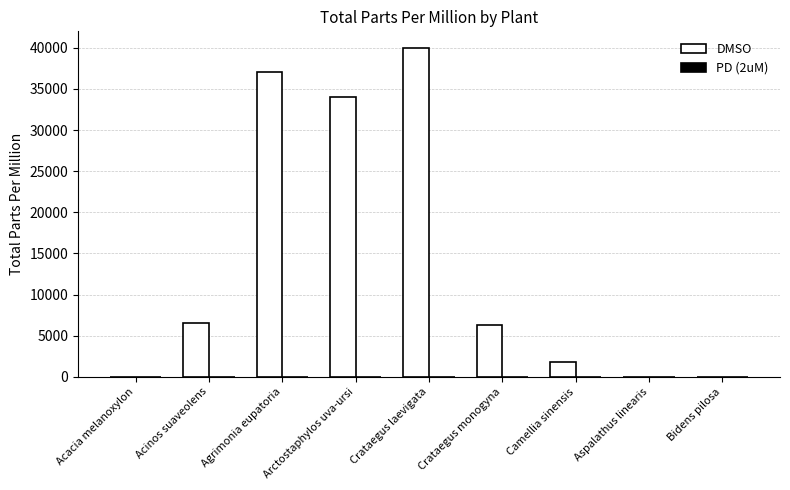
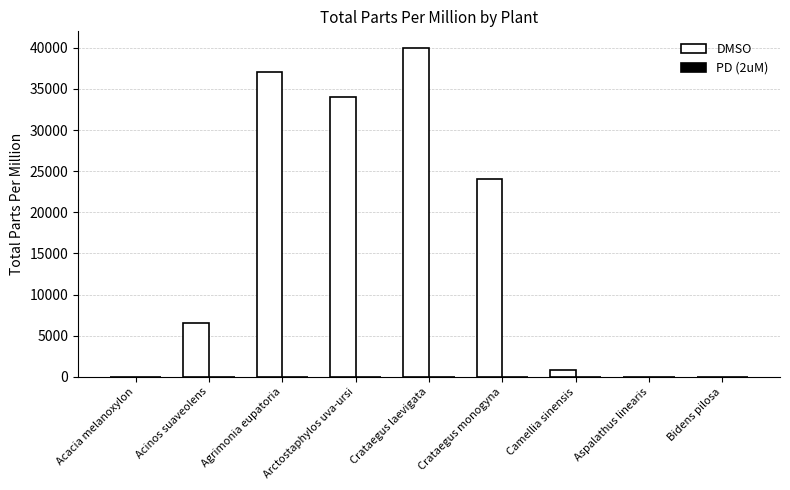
  {
    "DMSO": {
      "Acacia melanoxylon": 0,
      "Acinos suaveolens": 7000,
      "Agrimonia eupatoria": 37000,
      "Arctostaphylos uva-ursi": 34000,
      "Crataegus laevigata": 40000,
-     "Crataegus monogyna": 6000,
-     "Camellia sinensis": 2000
+     "Crataegus monogyna": 24000,
+     "Camellia sinensis": 1000
    },
    "PD (2uM)": {
      "Acacia melanoxylon": 0,
      "Acinos suaveolens": 0,
      "Agrimonia eupatoria": 0,
      "Arctostaphylos uva-ursi": 0,
      "Crataegus laevigata": 0,
      "Crataegus monogyna": 0,
      "Camellia sinensis": 0,
      "Aspalathus linearis": 0,
      "Bidens pilosa": 0
    }
  }
